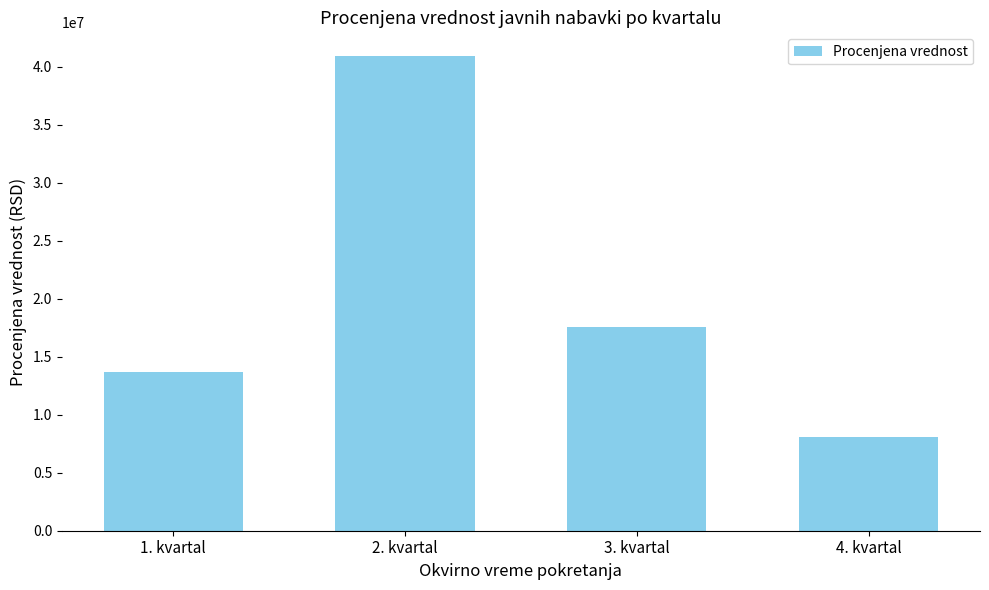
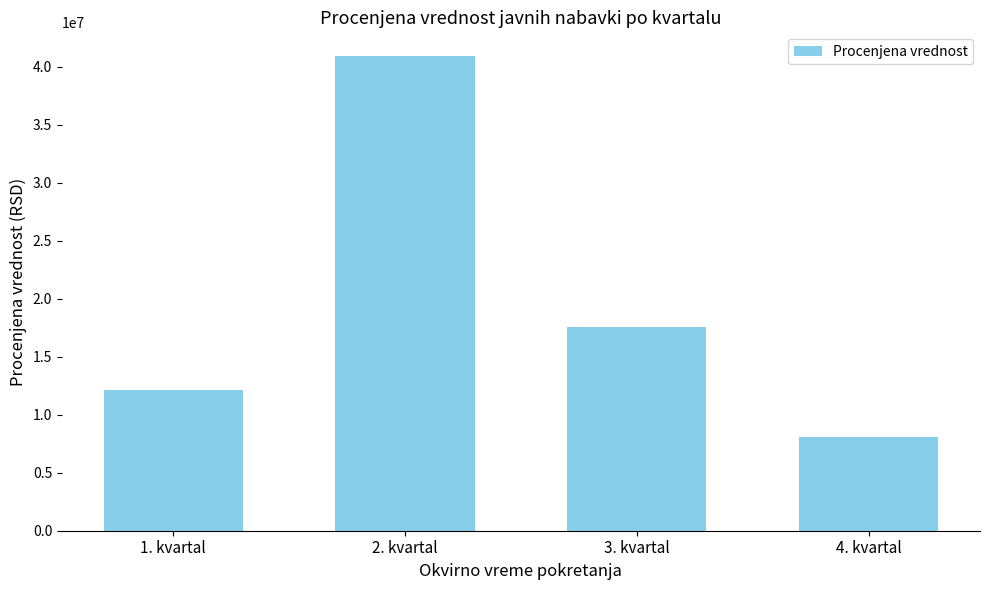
  {
-   "1. kvartal": 13700000,
+   "1. kvartal": 12200000,
    "2. kvartal": 40900000,
    "3. kvartal": 17600000,
    "4. kvartal": 8100000
  }
